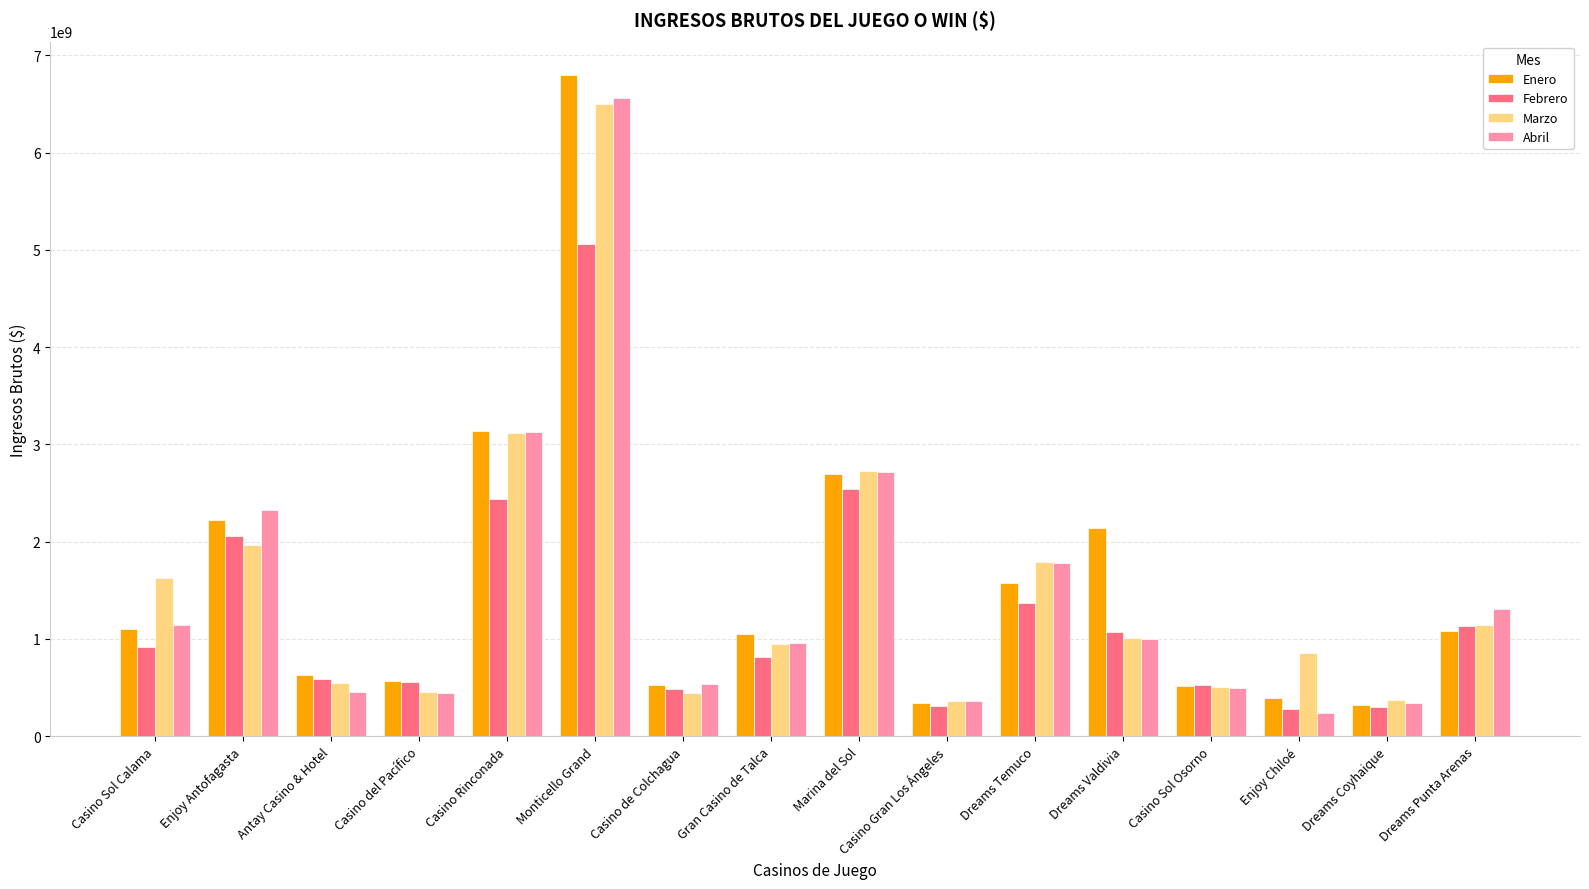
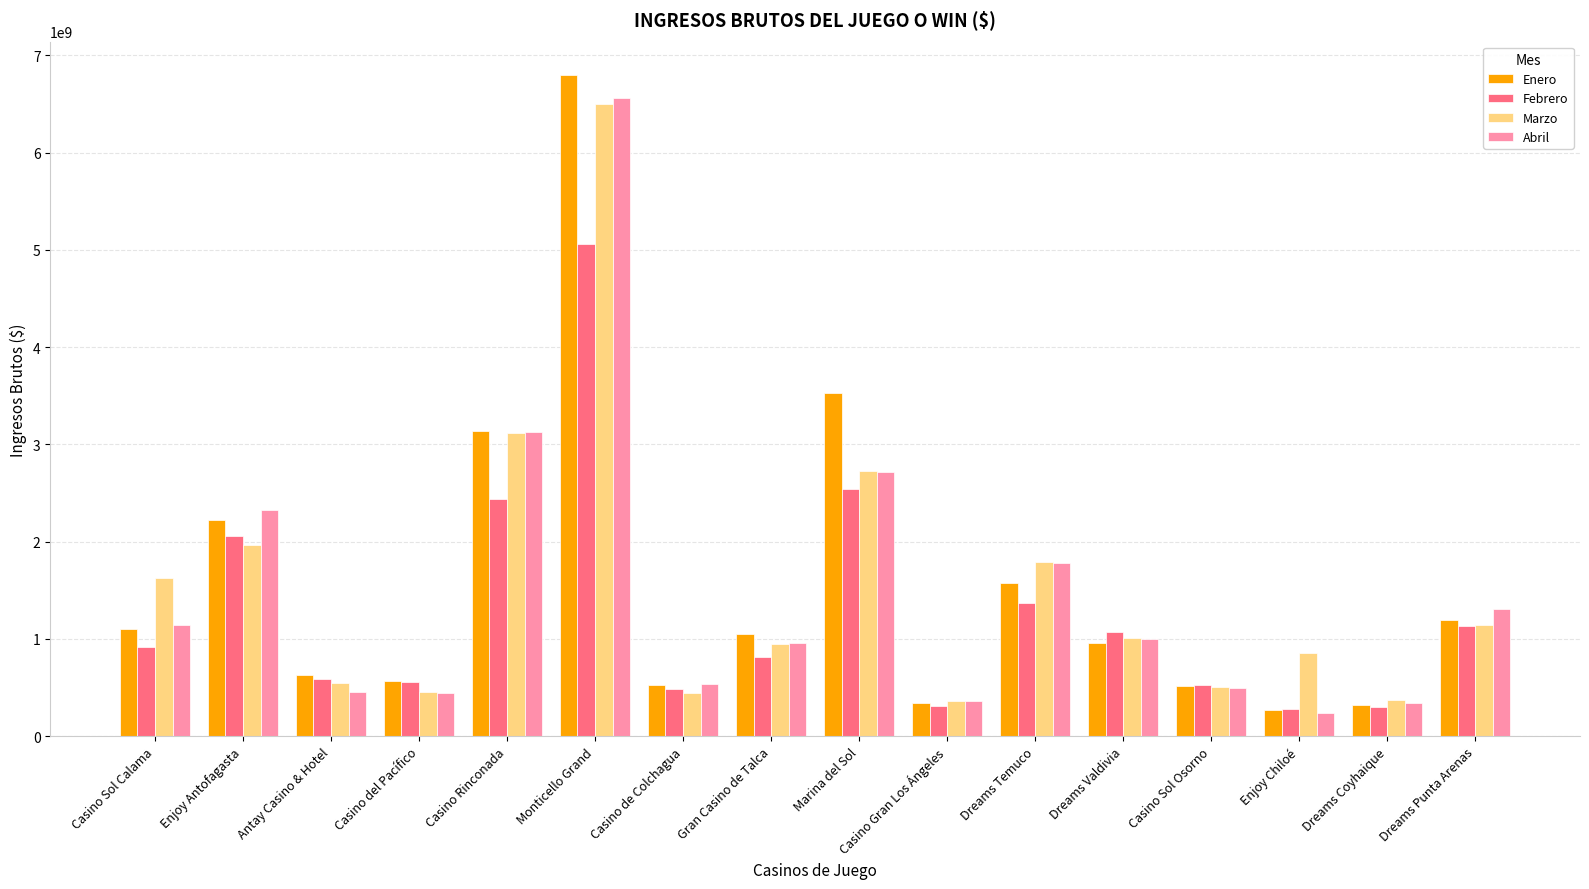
  {
    "Enero": {
      "Casino Sol Calama": 1100000000,
      "Enjoy Antofagasta": 2200000000,
      "Antay Casino & Hotel": 600000000,
      "Casino del Pacífico": 600000000,
      "Casino Rinconada": 3100000000,
      "Monticello Grand": 6800000000,
      "Casino de Colchagua": 500000000,
      "Gran Casino de Talca": 1000000000,
-     "Marina del Sol": 2700000000,
+     "Marina del Sol": 3500000000,
      "Casino Gran Los Ángeles": 300000000,
      "Dreams Temuco": 1600000000,
-     "Dreams Valdivia": 2100000000,
+     "Dreams Valdivia": 1000000000,
      "Casino Sol Osorno": 500000000,
-     "Enjoy Chiloé": 400000000,
+     "Enjoy Chiloé": 300000000,
      "Dreams Coyhaique": 300000000,
-     "Dreams Punta Arenas": 1100000000
+     "Dreams Punta Arenas": 1200000000
    },
    "Marzo": {
      "Casino Sol Calama": 1600000000,
      "Enjoy Antofagasta": 2000000000,
      "Antay Casino & Hotel": 500000000,
      "Casino del Pacífico": 500000000,
      "Casino Rinconada": 3100000000,
      "Monticello Grand": 6500000000,
      "Casino de Colchagua": 400000000,
      "Gran Casino de Talca": 900000000,
      "Marina del Sol": 2700000000,
      "Casino Gran Los Ángeles": 400000000,
      "Dreams Temuco": 1800000000,
      "Dreams Valdivia": 1000000000,
      "Casino Sol Osorno": 500000000,
      "Enjoy Chiloé": 900000000,
      "Dreams Coyhaique": 400000000,
      "Dreams Punta Arenas": 1100000000
    }
  }
